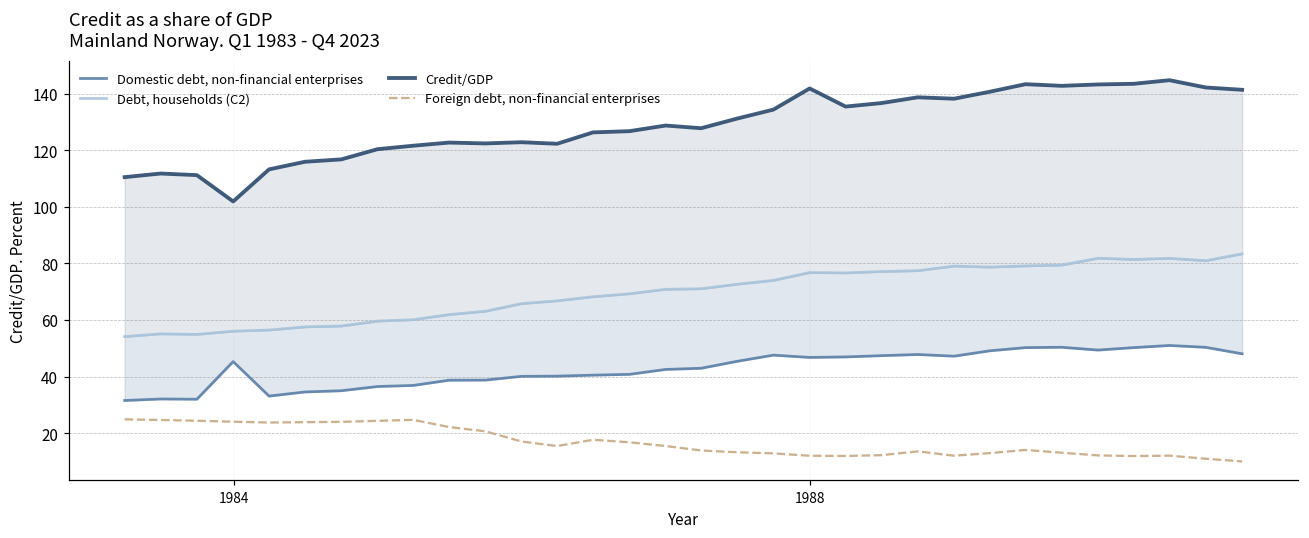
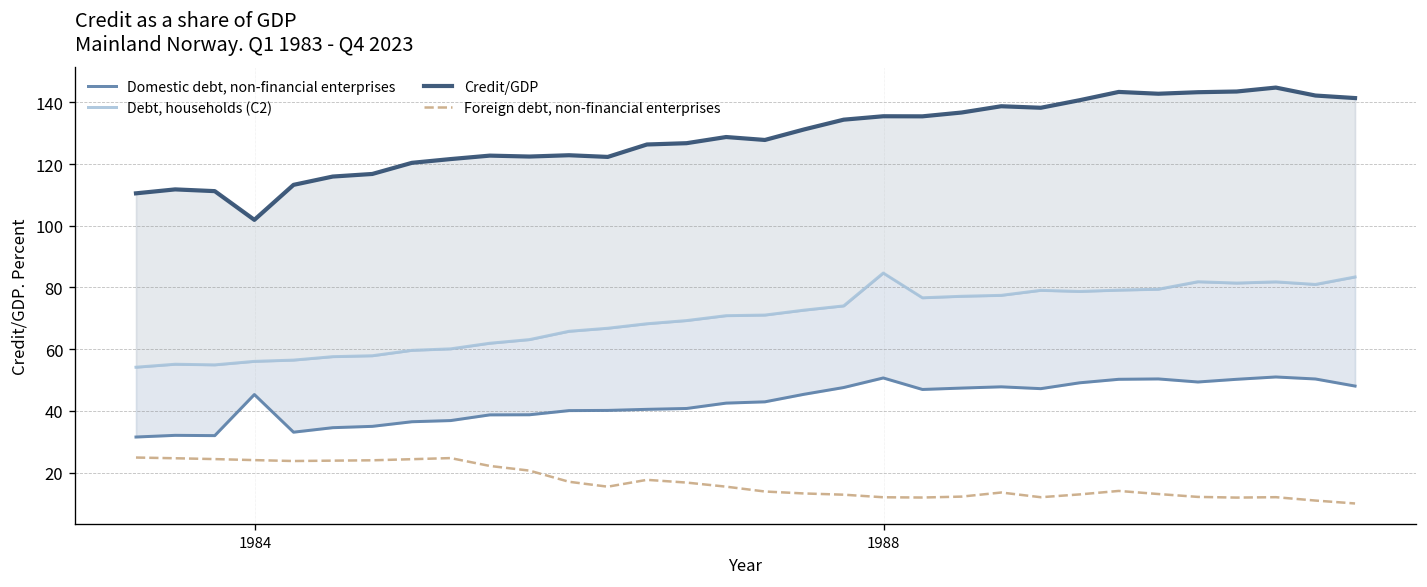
  {
    "Domestic debt, non-financial enterprises": {
      "1984": 45,
-     "1988": 47
+     "1988": 51
    },
    "Debt, households (C2)": {
      "1984": 56,
-     "1988": 77
+     "1988": 85
    },
    "Credit/GDP": {
      "1984": 102,
-     "1988": 142
+     "1988": 135
    },
    "Foreign debt, non-financial enterprises": {
      "1984": 24,
      "1988": 12
    }
  }
